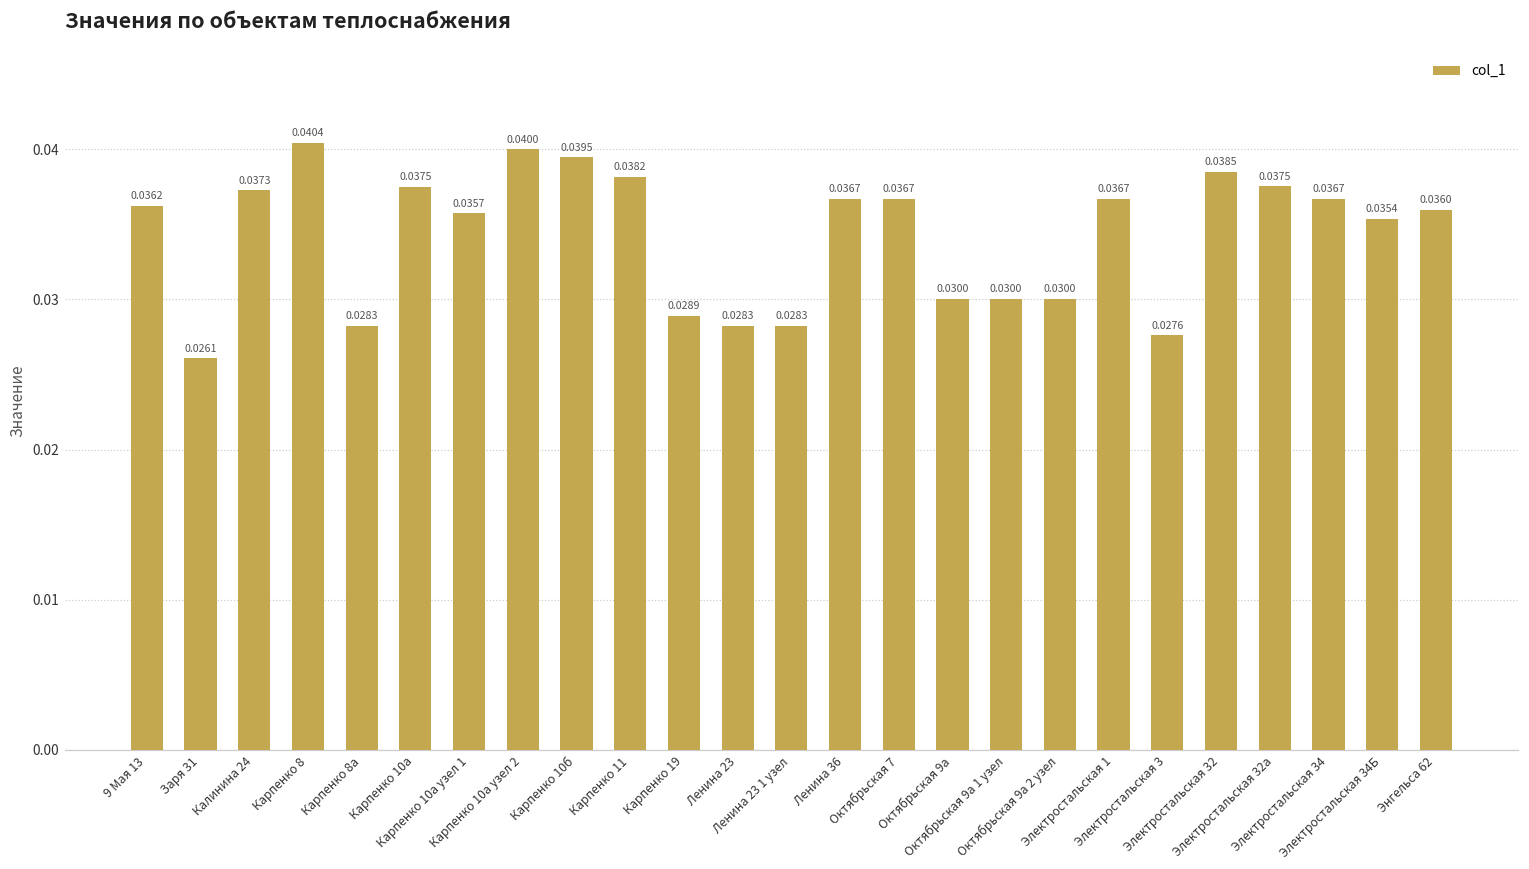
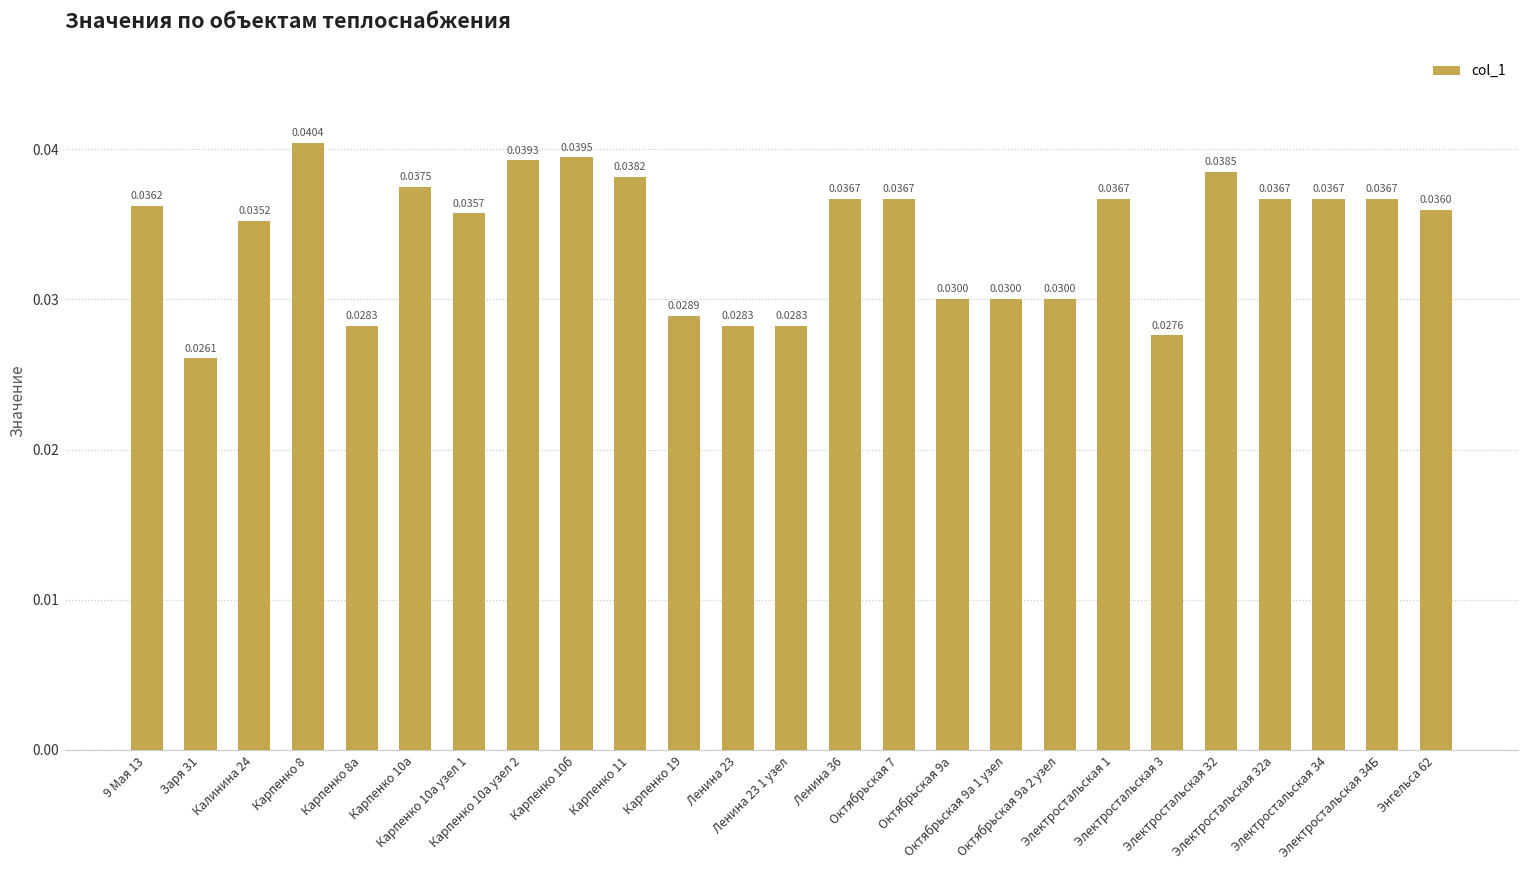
  {
    "9 Мая 13": 0.0362,
    "Заря 31": 0.0261,
-   "Калинина 24": 0.0373,
+   "Калинина 24": 0.0352,
    "Карпенко 8": 0.0404,
    "Карпенко 8а": 0.0283,
    "Карпенко 10а": 0.0375,
    "Карпенко 10а узел 1": 0.0357,
-   "Карпенко 10а узел 2": 0.0400,
+   "Карпенко 10а узел 2": 0.0393,
    "Карпенко 10б": 0.0395,
    "Карпенко 11": 0.0382,
    "Карпенко 19": 0.0289,
    "Ленина 23": 0.0283,
    "Ленина 23 1 узел": 0.0283,
    "Ленина 36": 0.0367,
    "Октябрьская 7": 0.0367,
    "Октябрьская 9а": 0.0300,
    "Октябрьская 9а 1 узел": 0.0300,
    "Октябрьская 9а 2 узел": 0.0300,
    "Электростальская 1": 0.0367,
    "Электростальская 3": 0.0276,
    "Электростальская 32": 0.0385,
-   "Электростальская 32а": 0.0375,
+   "Электростальская 32а": 0.0367,
    "Электростальская 34": 0.0367,
-   "Электростальская 34Б": 0.0354,
+   "Электростальская 34Б": 0.0367,
    "Энгельса 62": 0.0360
  }
